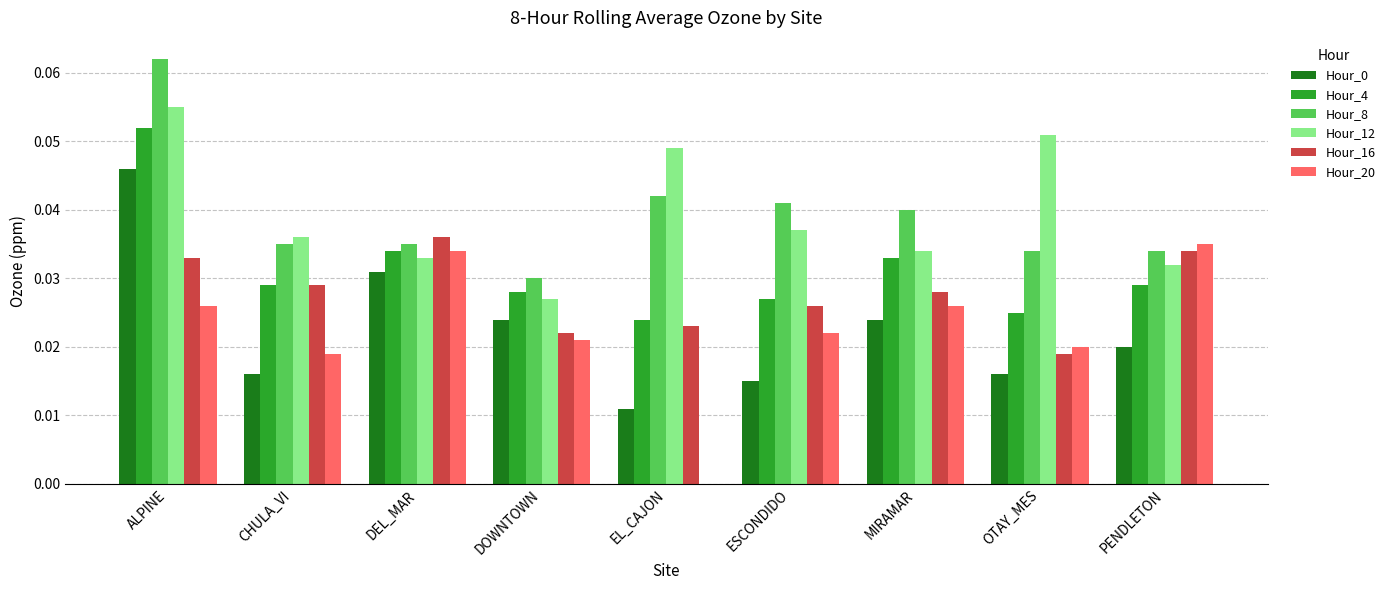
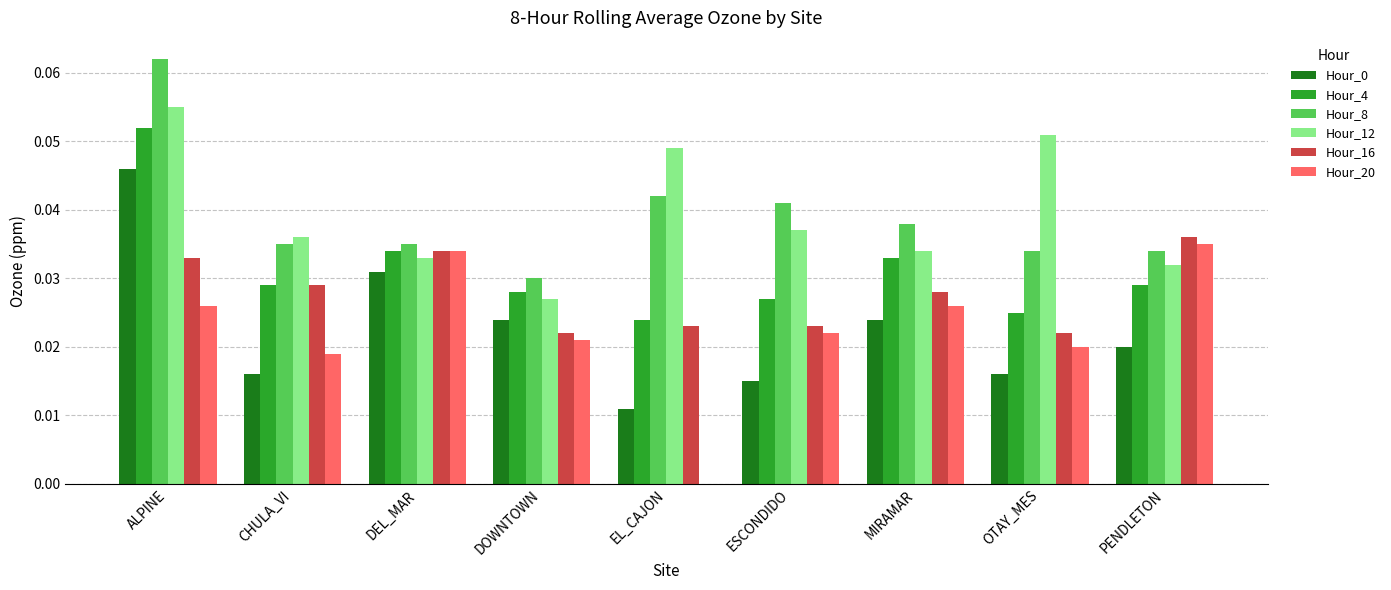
  {
    "Hour_8": {
      "ALPINE": 0.062,
      "CHULA_VI": 0.035,
      "DEL_MAR": 0.035,
      "DOWNTOWN": 0.030,
      "EL_CAJON": 0.042,
      "ESCONDIDO": 0.041,
-     "MIRAMAR": 0.040,
+     "MIRAMAR": 0.038,
      "OTAY_MES": 0.034,
      "PENDLETON": 0.034
    },
    "Hour_12": {
      "ALPINE": 0.055,
      "CHULA_VI": 0.036,
      "DEL_MAR": 0.033,
      "DOWNTOWN": 0.027,
      "EL_CAJON": 0.049,
      "ESCONDIDO": 0.037,
      "MIRAMAR": 0.034,
      "OTAY_MES": 0.051,
      "PENDLETON": 0.032
    },
    "Hour_16": {
      "ALPINE": 0.033,
      "CHULA_VI": 0.029,
-     "DEL_MAR": 0.036,
+     "DEL_MAR": 0.034,
      "DOWNTOWN": 0.022,
      "EL_CAJON": 0.023,
-     "ESCONDIDO": 0.026,
+     "ESCONDIDO": 0.023,
      "MIRAMAR": 0.028,
-     "OTAY_MES": 0.019,
-     "PENDLETON": 0.034
+     "OTAY_MES": 0.022,
+     "PENDLETON": 0.036
    },
    "Hour_20": {
      "ALPINE": 0.026,
      "CHULA_VI": 0.019,
      "DEL_MAR": 0.034,
      "DOWNTOWN": 0.021,
      "EL_CAJON": 0.000,
      "ESCONDIDO": 0.022,
      "MIRAMAR": 0.026,
      "OTAY_MES": 0.020,
      "PENDLETON": 0.035
    }
  }
